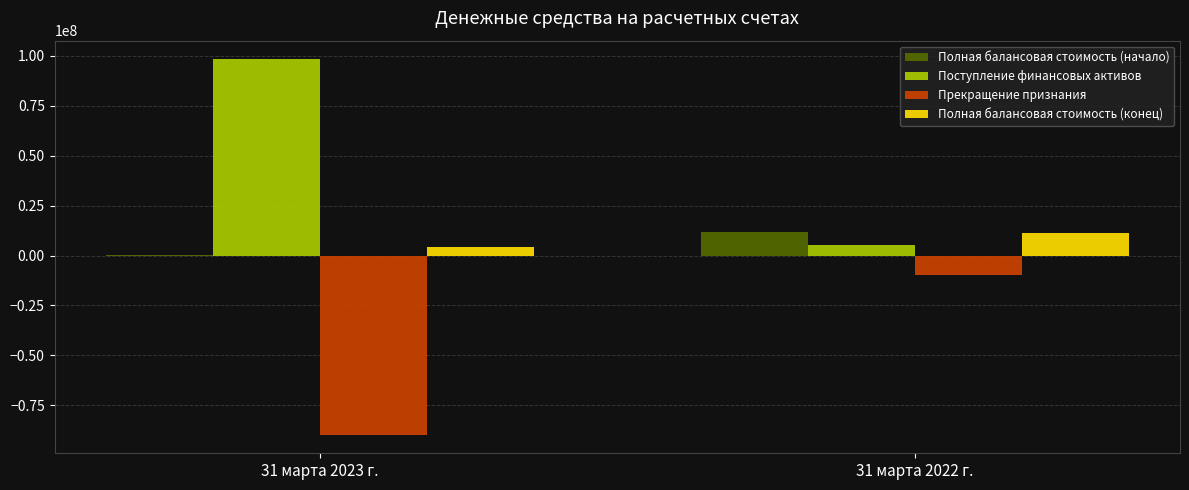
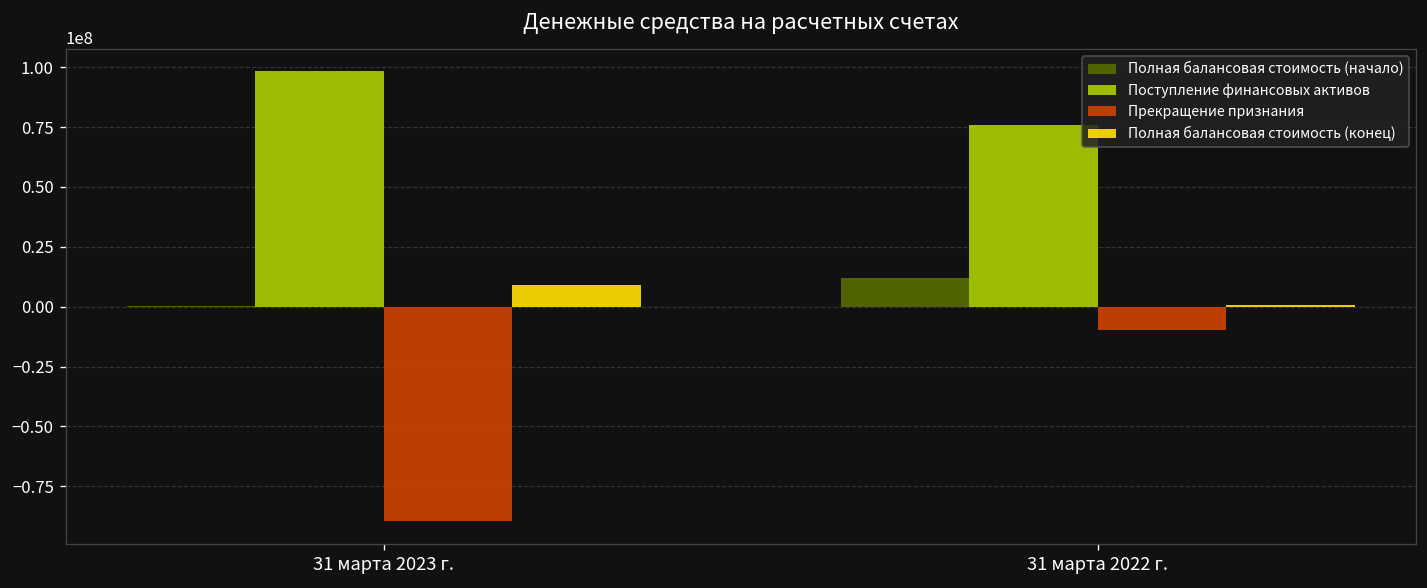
  {
    "Полная балансовая стоимость (начало)": {
      "31 марта 2022 г.": 12000000
    },
    "Поступление финансовых активов": {
      "31 марта 2023 г.": 98000000,
-     "31 марта 2022 г.": 5000000
+     "31 марта 2022 г.": 76000000
    },
    "Прекращение признания": {
      "31 марта 2023 г.": -90000000,
      "31 марта 2022 г.": -10000000
    },
    "Полная балансовая стоимость (конец)": {
-     "31 марта 2023 г.": 4000000,
-     "31 марта 2022 г.": 11000000
+     "31 марта 2023 г.": 9000000,
+     "31 марта 2022 г.": 1000000
    }
  }
